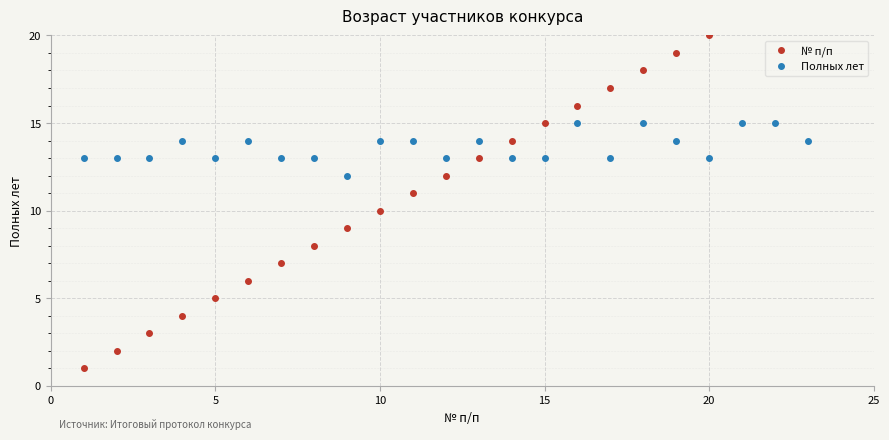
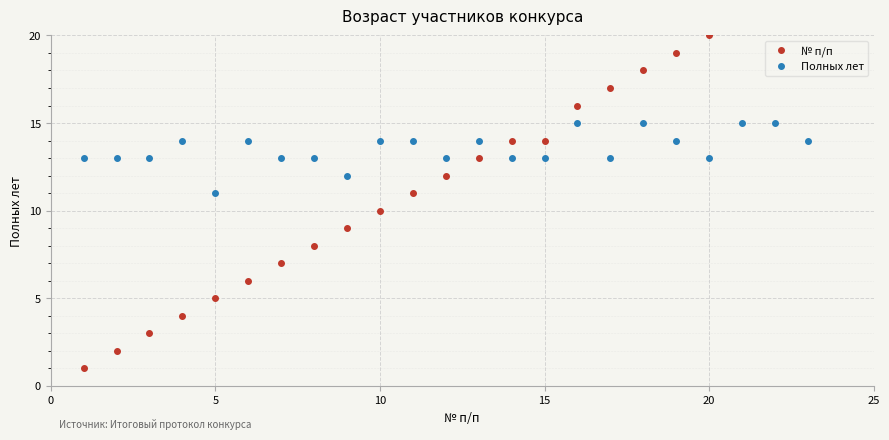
  {
    "№ п/п": {
      "5": 5,
      "10": 10,
-     "15": 15,
+     "15": 14,
      "20": 20
    },
    "Полных лет": {
-     "5": 13,
+     "5": 11,
      "10": 14,
      "15": 13,
      "20": 13
    }
  }
